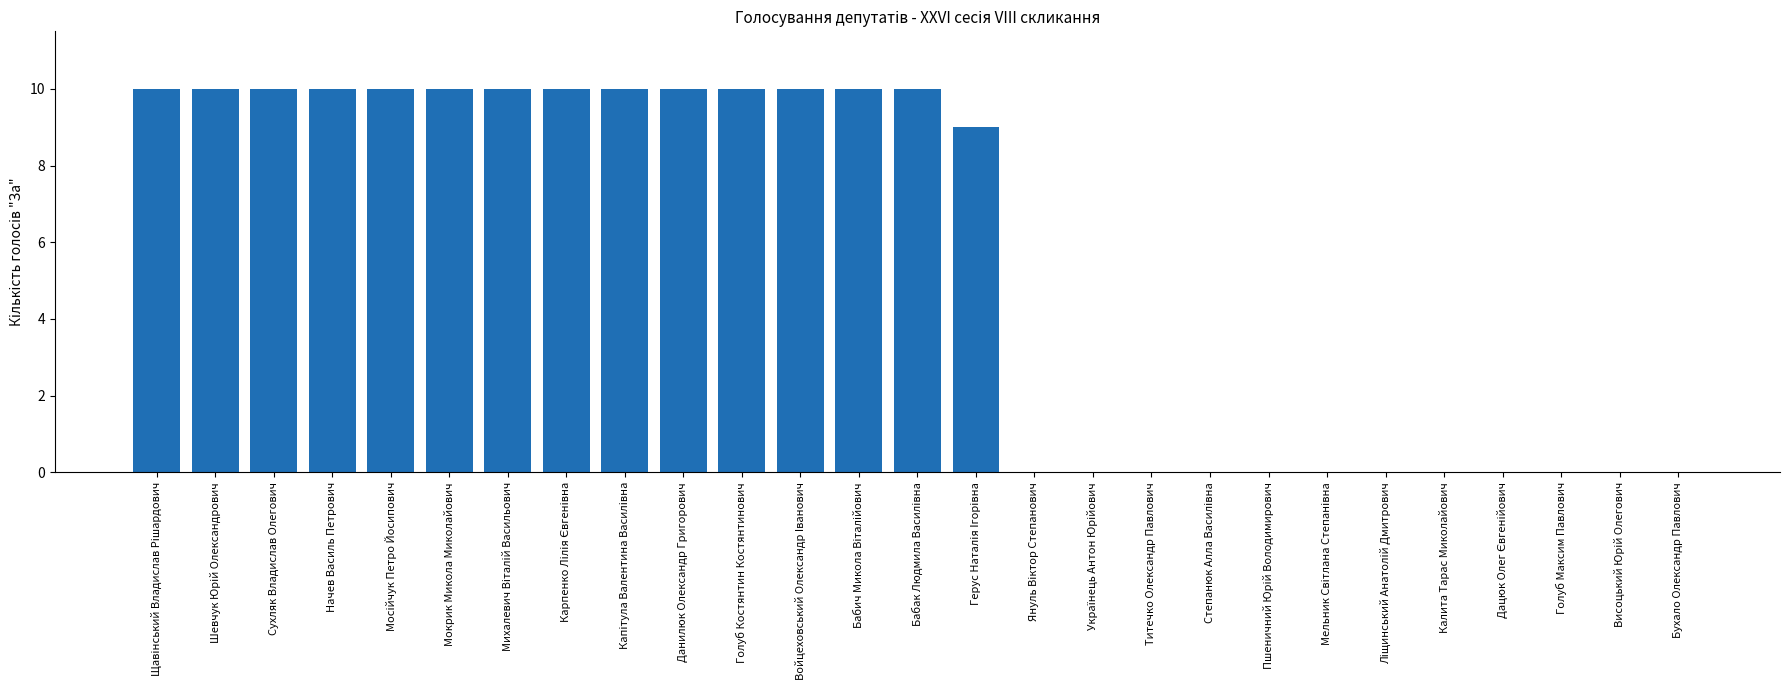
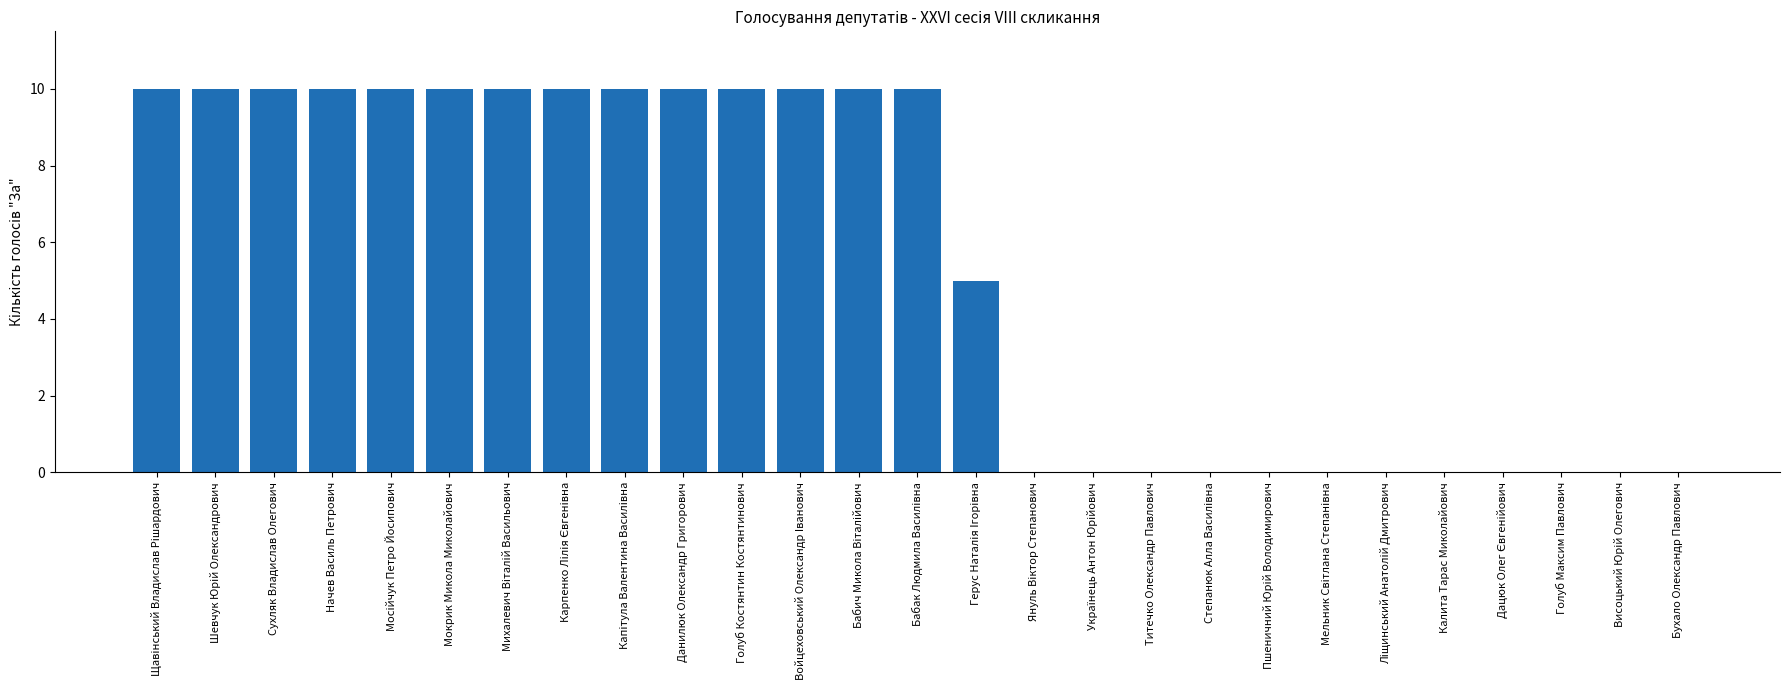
  {
    "Щавінський Владислав Рішардович": 10,
    "Шевчук Юрій Олександрович": 10,
    "Сухляк Владислав Олегович": 10,
    "Начев Василь Петрович": 10,
    "Мосійчук Петро Йосипович": 10,
    "Мокрик Микола Миколайович": 10,
    "Михалевич Віталій Васильович": 10,
    "Карпенко Лілія Євгенівна": 10,
    "Капітула Валентина Василівна": 10,
    "Данилюк Олександр Григорович": 10,
    "Голуб Костянтин Костянтинович": 10,
    "Войцеховський Олександр Іванович": 10,
    "Бабич Микола Віталійович": 10,
    "Бабак Людмила Василівна": 10,
-   "Герус Наталія Ігорівна": 9,
+   "Герус Наталія Ігорівна": 5,
    "Януль Віктор Степанович": 0,
    "Українець Антон Юрійович": 0,
    "Титечко Олександр Павлович": 0,
    "Степанюк Алла Василівна": 0,
    "Пшеничний Юрій Володимирович": 0,
    "Мельник Світлана Степанівна": 0,
    "Ліщинський Анатолій Дмитрович": 0,
    "Калита Тарас Миколайович": 0,
    "Дацюк Олег Євгенійович": 0,
    "Голуб Максим Павлович": 0,
    "Висоцький Юрій Олегович": 0,
    "Бухало Олександр Павлович": 0
  }
